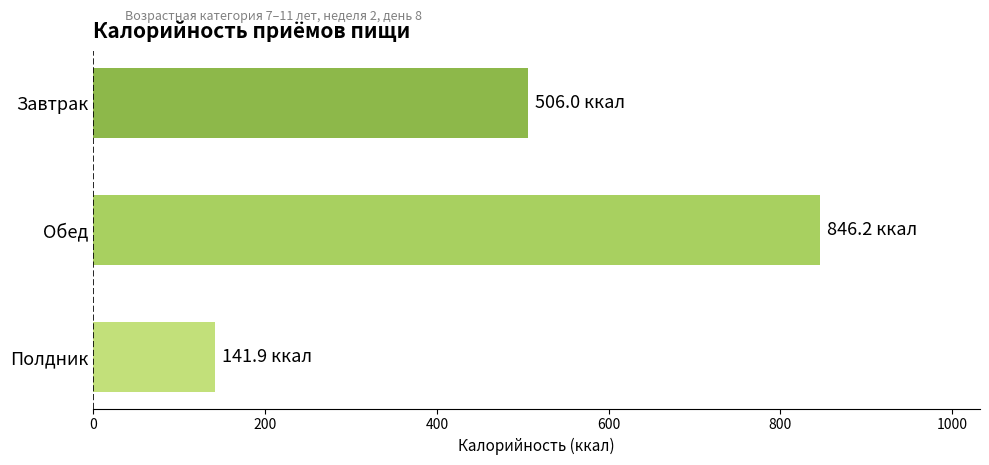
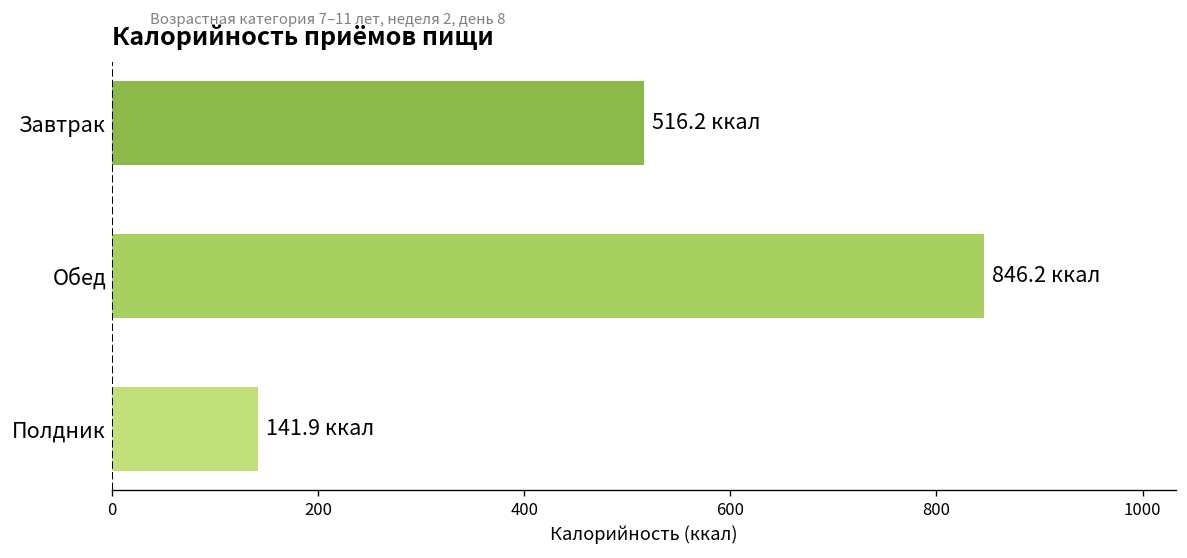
  {
-   "Завтрак": 506.0,
+   "Завтрак": 516.2,
    "Обед": 846.2,
    "Полдник": 141.9
  }
